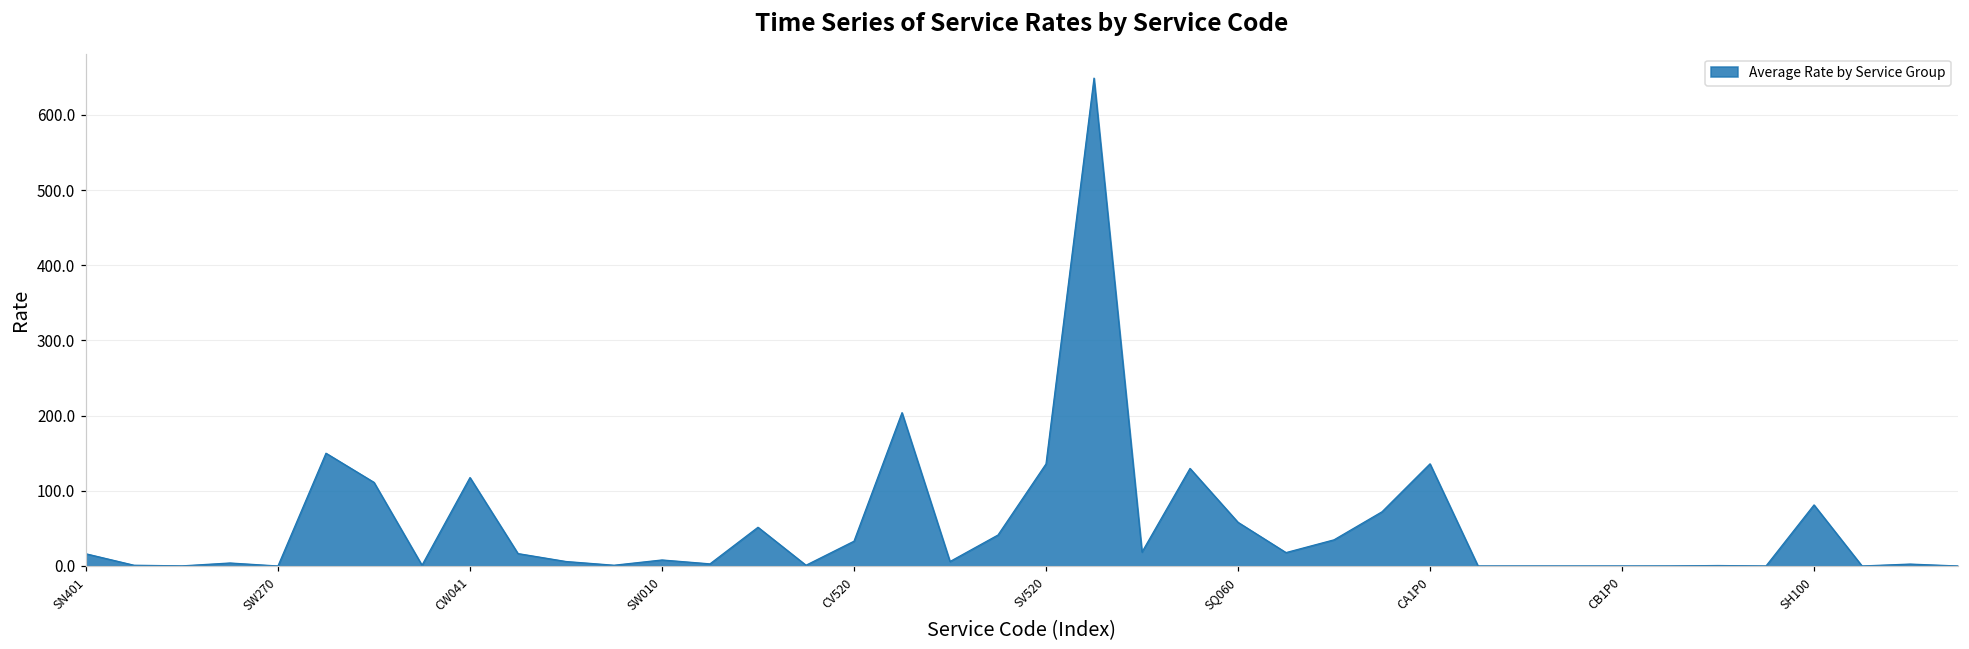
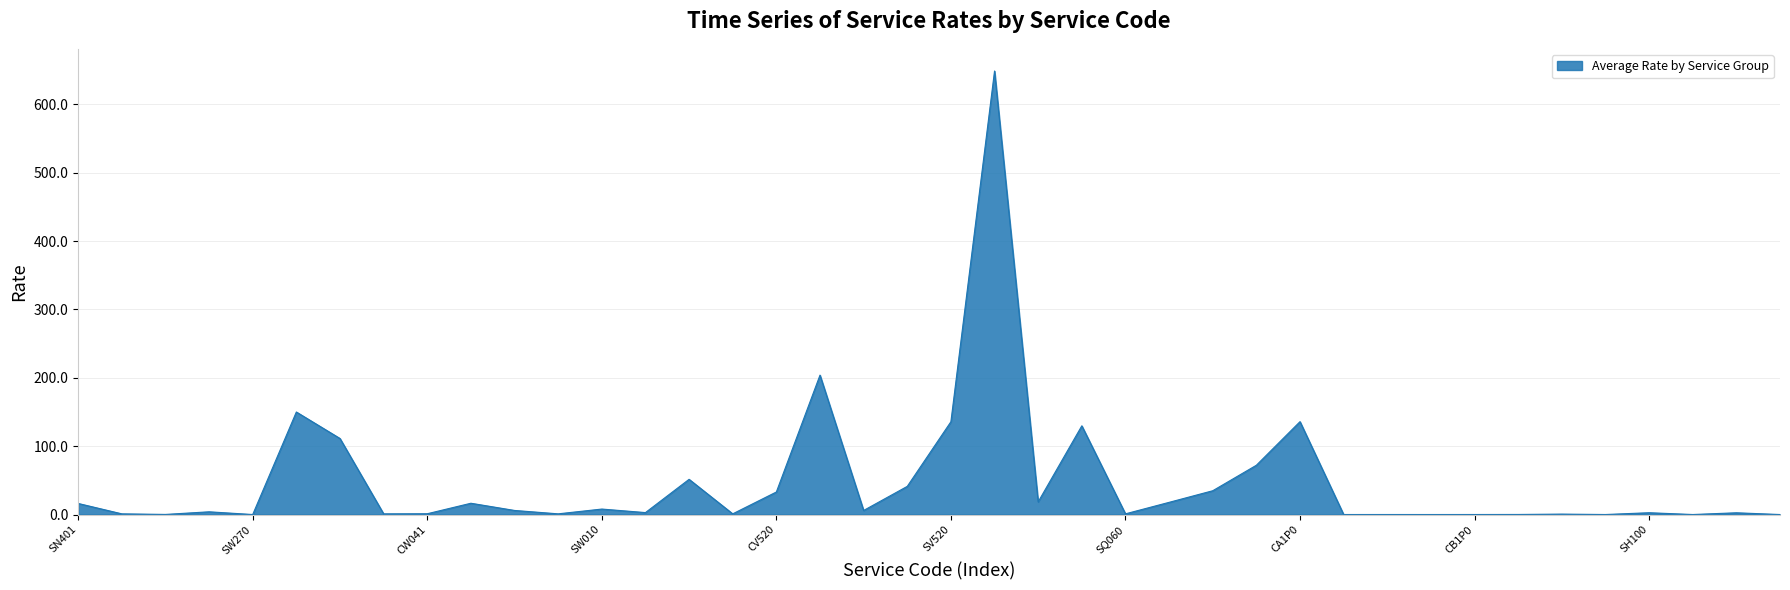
  {
    "SN401": 20,
    "SW270": 0,
-   "CW041": 120,
+   "CW041": 0,
    "SW010": 10,
    "CV520": 30,
    "SV520": 140,
-   "SQ060": 60,
+   "SQ060": 0,
    "CA1P0": 140,
    "CB1P0": 0,
-   "SH100": 80
+   "SH100": 0
  }
